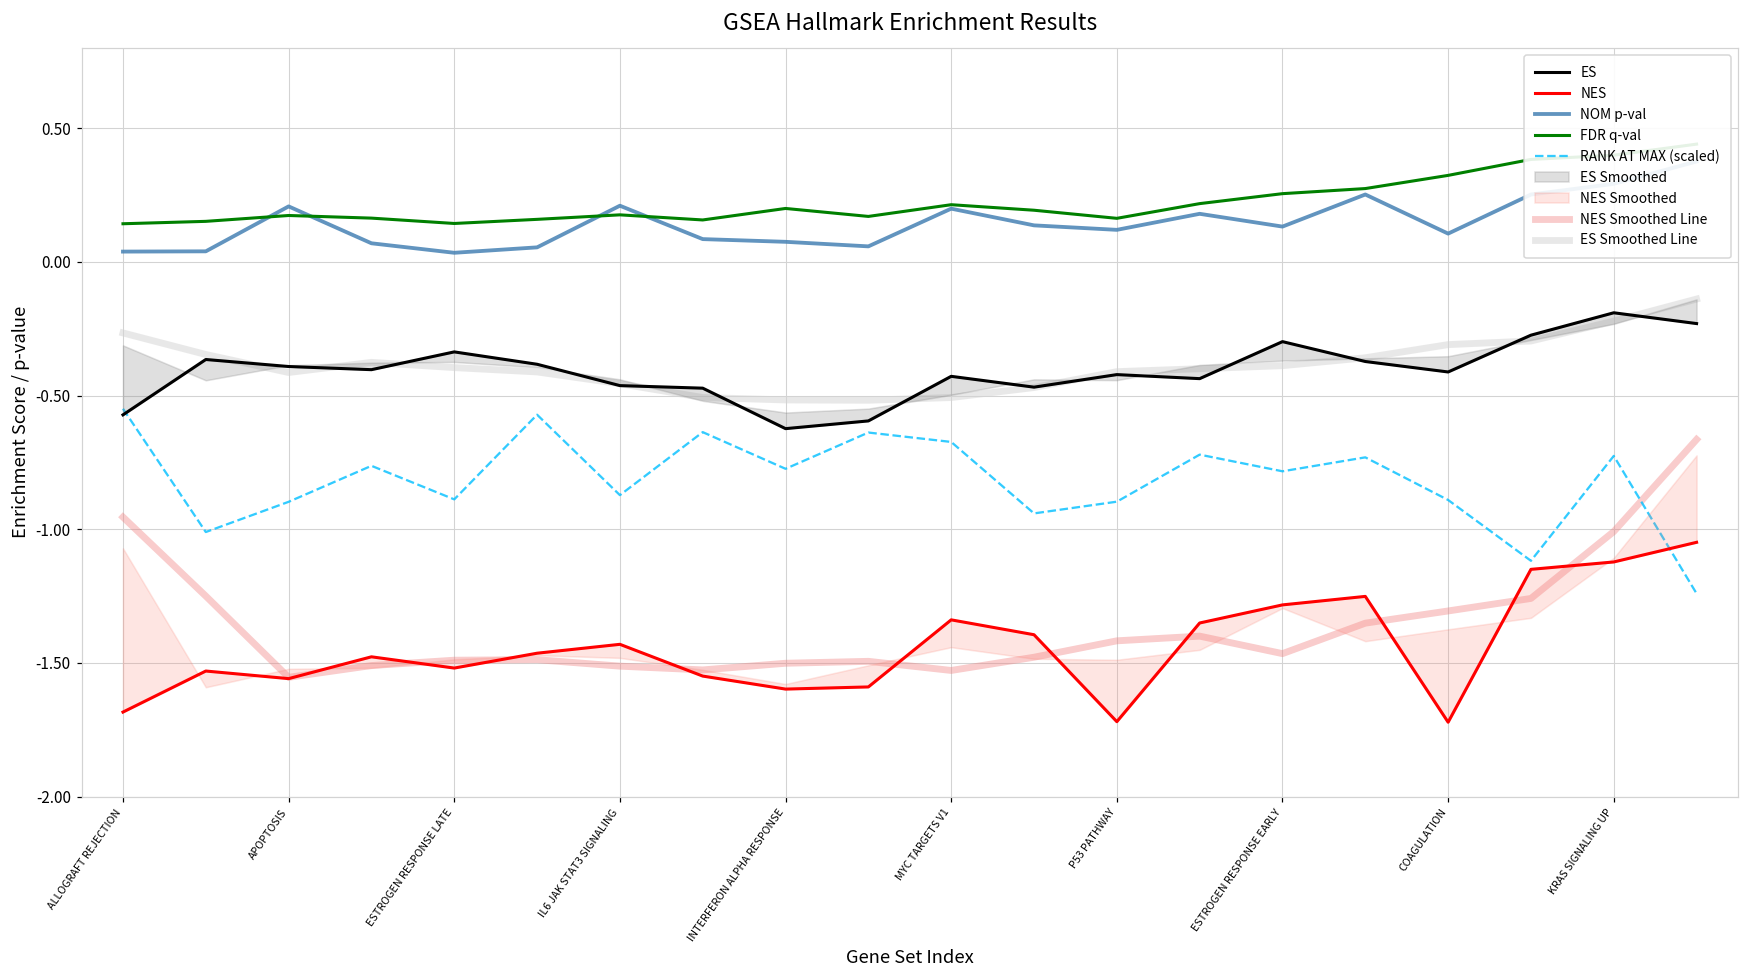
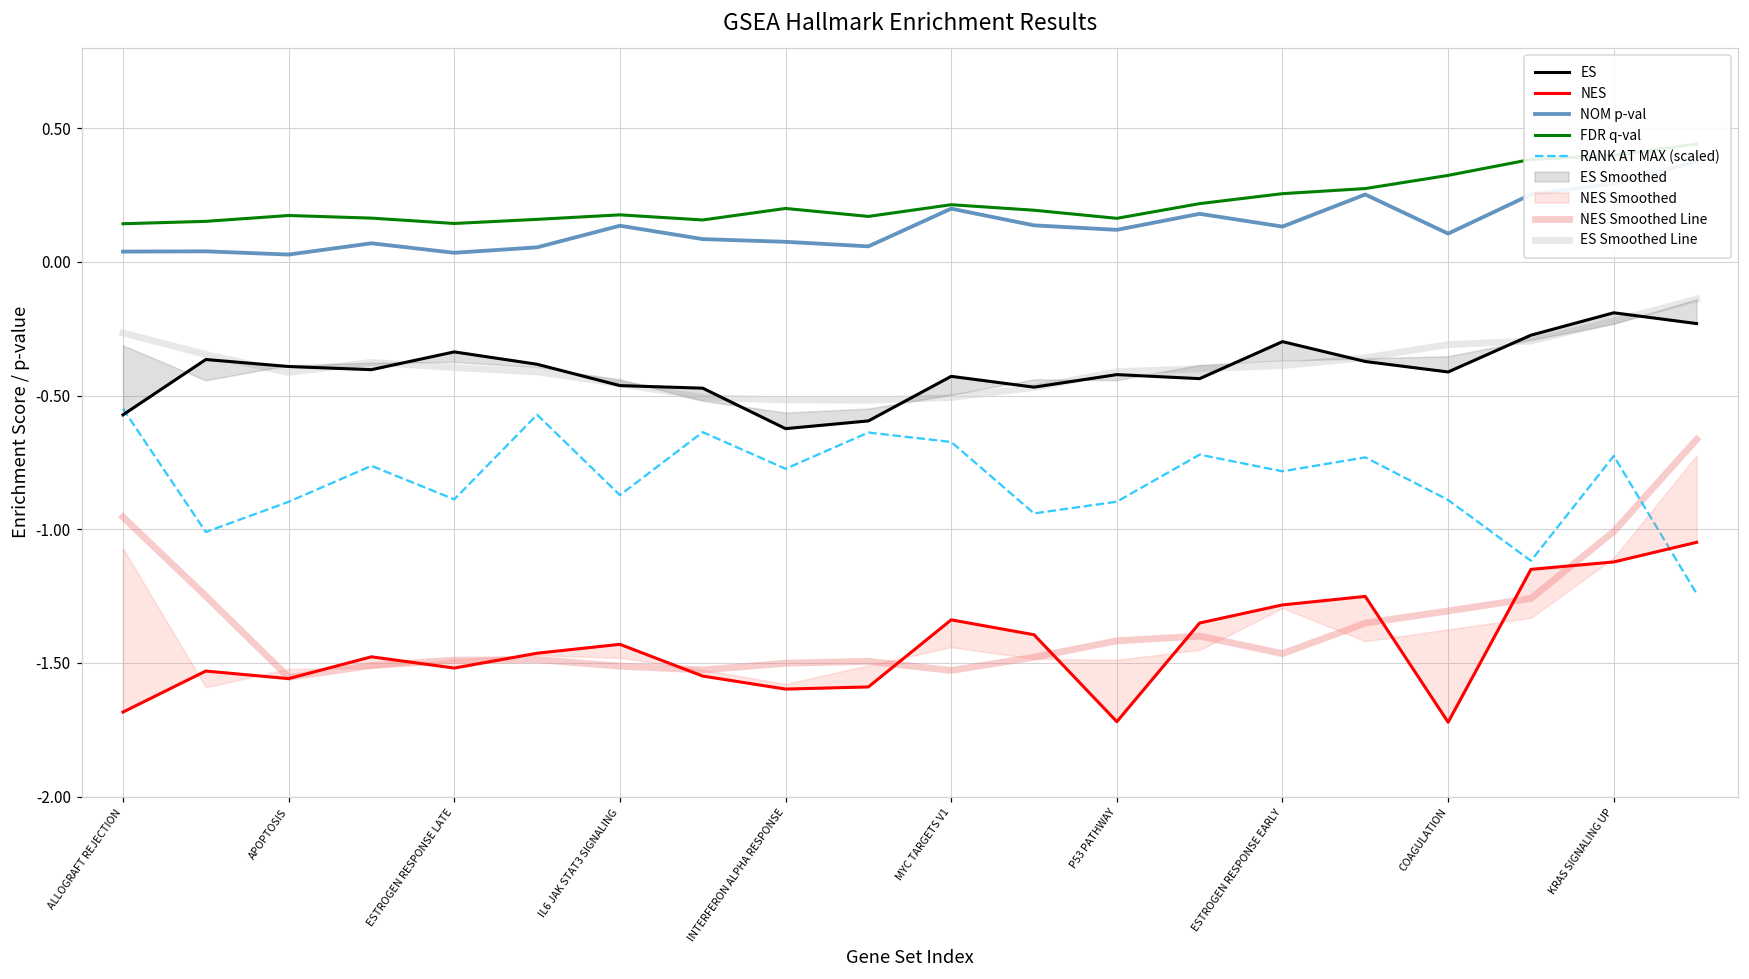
  {
    "ES": {
      "ALLOGRAFT REJECTION": -0.57,
      "INTERFERON ALPHA RESPONSE": -0.62,
      "COAGULATION": -0.41
    },
    "NES": {
      "ALLOGRAFT REJECTION": -1.68,
      "ESTROGEN RESPONSE LATE": -1.52,
      "INTERFERON ALPHA RESPONSE": -1.60,
      "P53 PATHWAY": -1.72,
      "COAGULATION": -1.72,
      "KRAS SIGNALING UP": -1.12
    },
    "NOM p-val": {
      "ALLOGRAFT REJECTION": 0.04,
-     "APOPTOSIS": 0.21,
+     "APOPTOSIS": 0.03,
      "ESTROGEN RESPONSE LATE": 0.03,
-     "IL6 JAK STAT3 SIGNALING": 0.21,
+     "IL6 JAK STAT3 SIGNALING": 0.14,
      "INTERFERON ALPHA RESPONSE": 0.08,
      "MYC TARGETS V1": 0.20,
      "P53 PATHWAY": 0.12,
      "ESTROGEN RESPONSE EARLY": 0.13,
      "COAGULATION": 0.11
    },
    "FDR q-val": {
      "ALLOGRAFT REJECTION": 0.14,
      "APOPTOSIS": 0.17,
      "ESTROGEN RESPONSE LATE": 0.14,
      "IL6 JAK STAT3 SIGNALING": 0.18,
      "INTERFERON ALPHA RESPONSE": 0.20,
      "MYC TARGETS V1": 0.21,
      "P53 PATHWAY": 0.16,
      "ESTROGEN RESPONSE EARLY": 0.26,
      "COAGULATION": 0.32
    },
    "RANK AT MAX (scaled)": {
      "ALLOGRAFT REJECTION": -0.55,
      "APOPTOSIS": -0.90,
      "ESTROGEN RESPONSE LATE": -0.89,
      "IL6 JAK STAT3 SIGNALING": -0.87,
      "INTERFERON ALPHA RESPONSE": -0.77,
      "MYC TARGETS V1": -0.67,
      "P53 PATHWAY": -0.90,
      "ESTROGEN RESPONSE EARLY": -0.78,
      "COAGULATION": -0.89,
      "KRAS SIGNALING UP": -0.73
    }
  }
